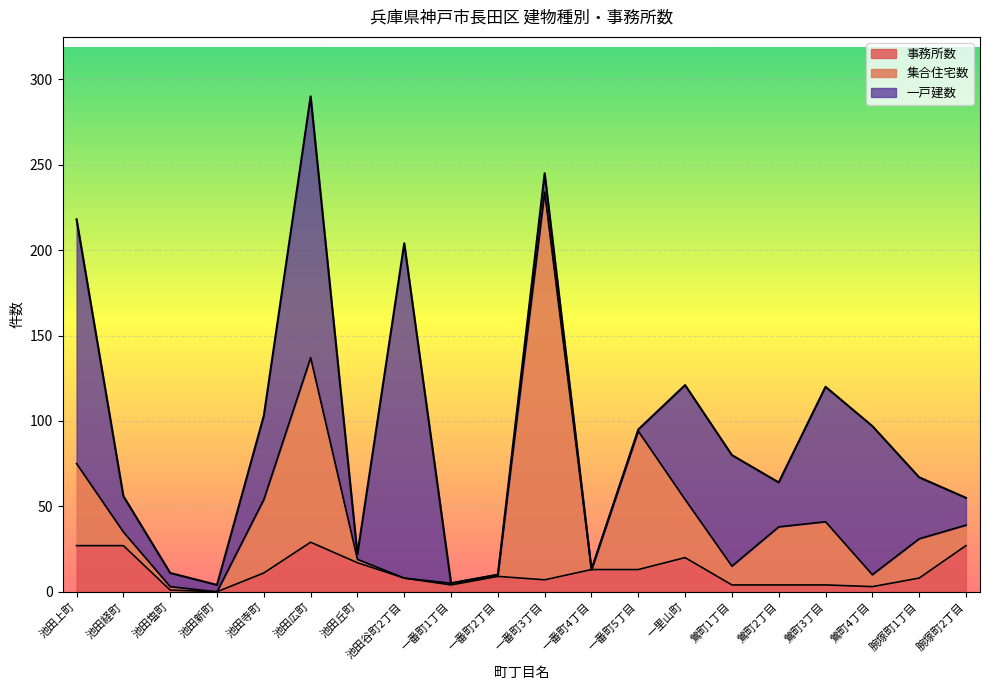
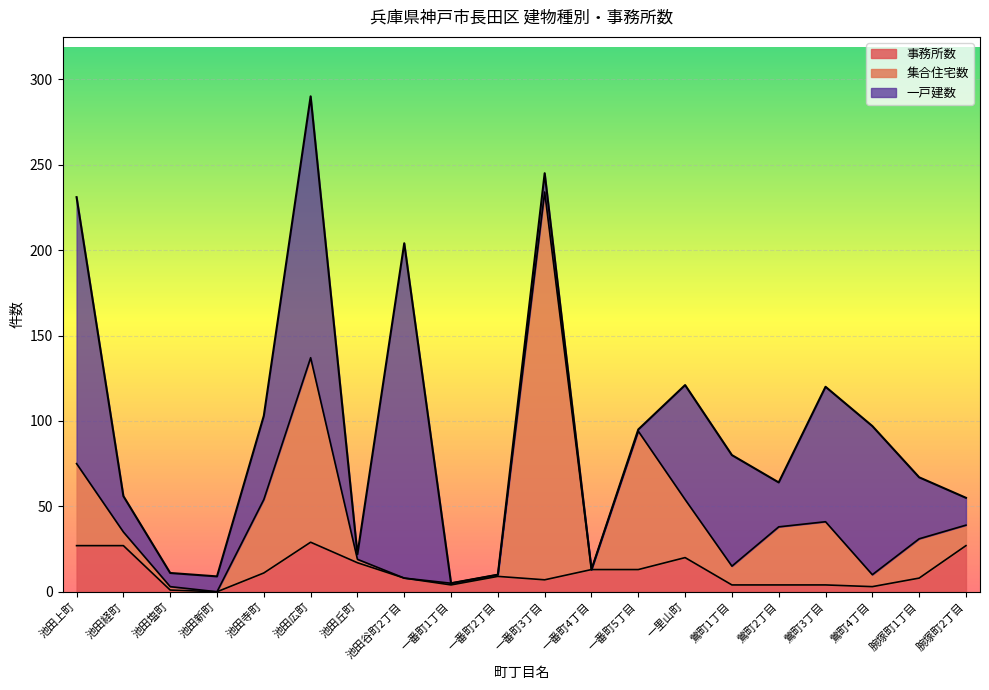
  {
    "一戸建数": {
-     "池田上町": 143,
+     "池田上町": 156,
      "池田経町": 21,
      "池田塩町": 8,
-     "池田新町": 4,
+     "池田新町": 9,
      "池田寺町": 49,
      "池田広町": 153,
      "池田丘町": 3,
      "池田谷町2丁目": 196,
      "一番町3丁目": 11,
      "一里山町": 67,
      "鶯町1丁目": 65,
      "鶯町2丁目": 26,
      "鶯町3丁目": 79,
      "鶯町4丁目": 87,
      "腕塚町1丁目": 36,
      "腕塚町2丁目": 16
    }
  }
